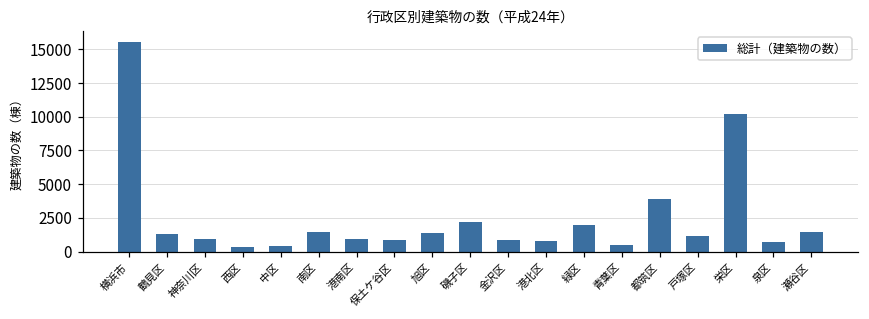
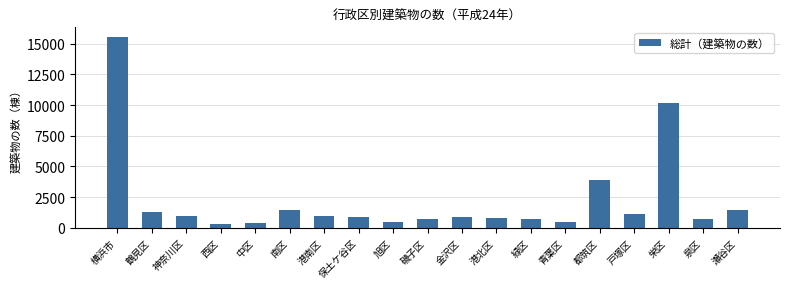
  {
    "横浜市": 15600,
    "鶴見区": 1300,
    "神奈川区": 900,
    "西区": 300,
    "中区": 400,
    "南区": 1400,
    "港南区": 900,
    "保土ケ谷区": 900,
-   "旭区": 1400,
-   "磯子区": 2200,
+   "旭区": 400,
+   "磯子区": 700,
    "金沢区": 800,
    "港北区": 800,
-   "緑区": 2000,
+   "緑区": 700,
    "青葉区": 500,
    "都筑区": 3900,
    "戸塚区": 1100,
    "栄区": 10200,
    "泉区": 700,
    "瀬谷区": 1400
  }
